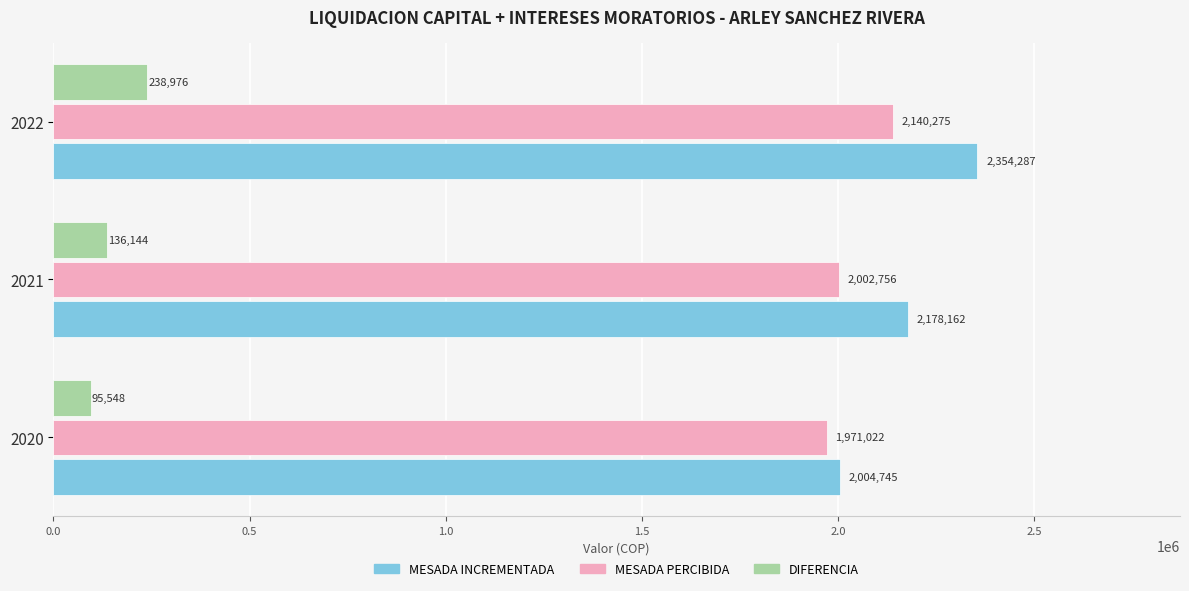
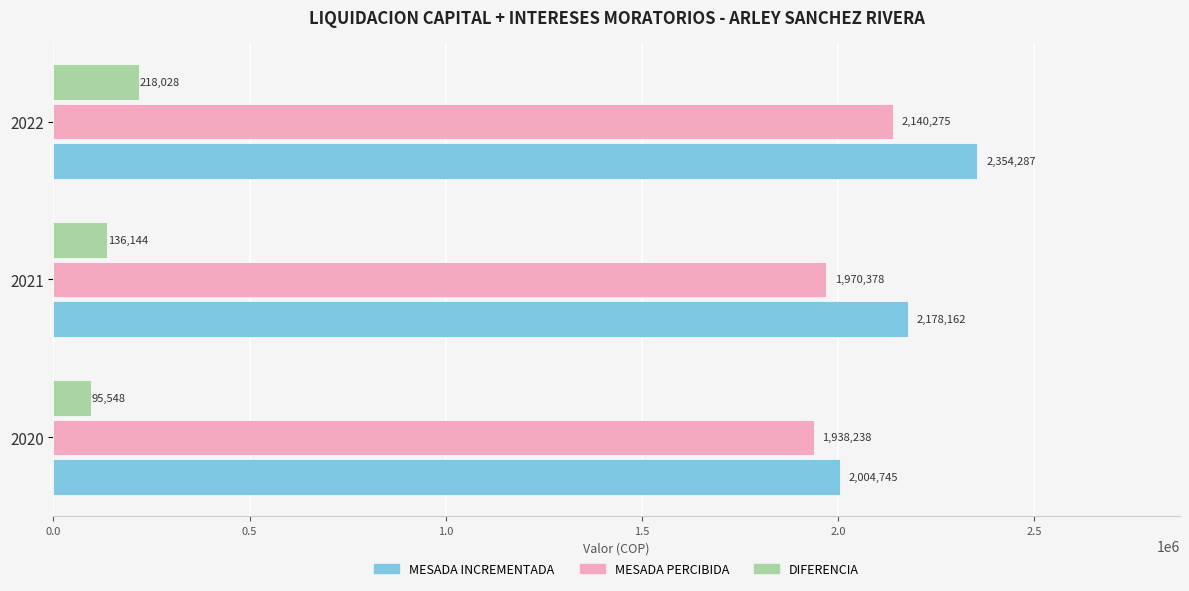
  {
    "MESADA INCREMENTADA": {
      "2022": "2,354,287",
      "2021": "2,178,162",
      "2020": "2,004,745"
    },
    "MESADA PERCIBIDA": {
      "2022": "2,140,275",
-     "2021": "2,002,756",
-     "2020": "1,971,022"
+     "2021": "1,970,378",
+     "2020": "1,938,238"
    },
    "DIFERENCIA": {
-     "2022": "238,976",
+     "2022": "218,028",
      "2021": "136,144",
      "2020": "95,548"
    }
  }
